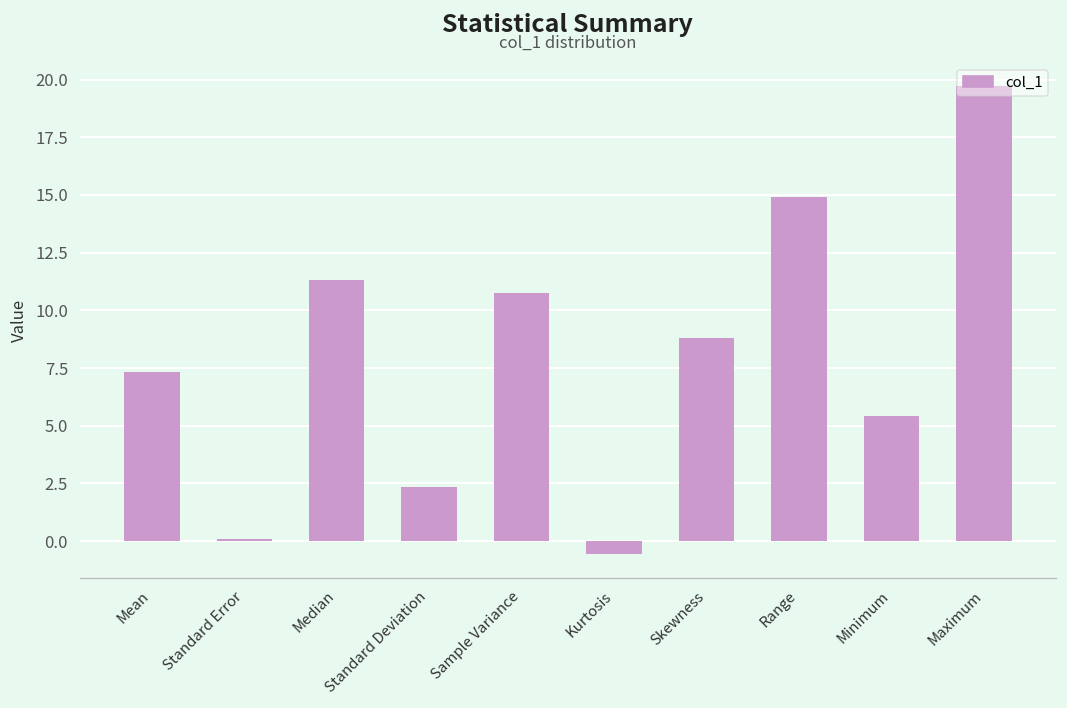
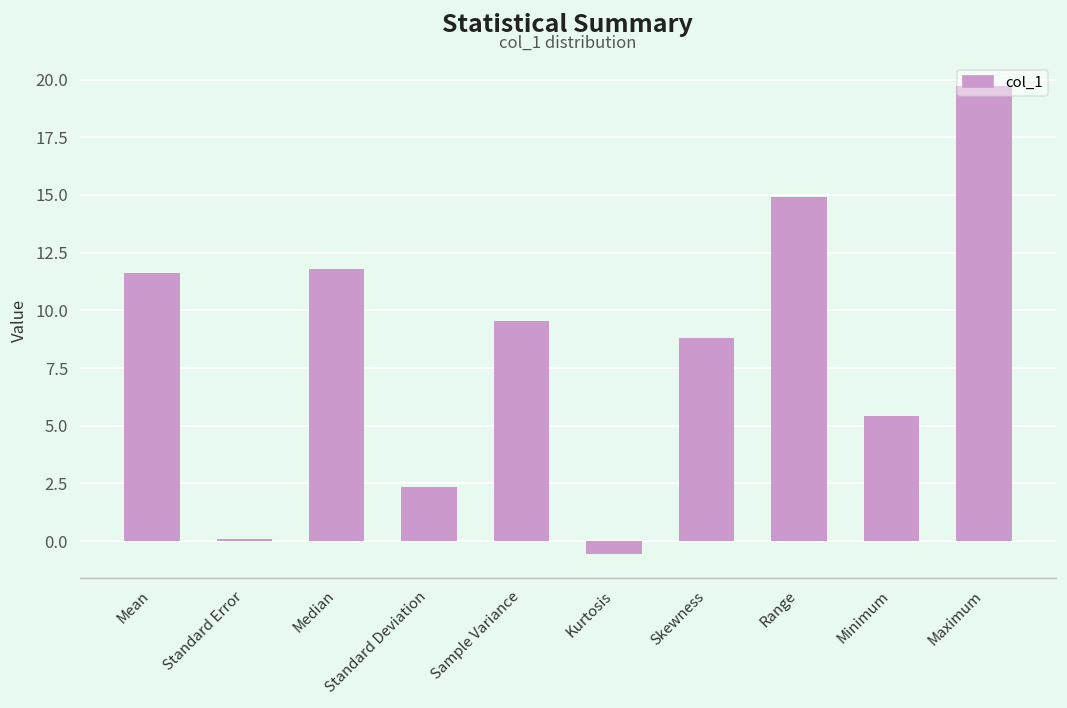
  {
-   "Mean": 7.3,
-   "Median": 11.3,
+   "Mean": 11.6,
+   "Median": 11.8,
    "Standard Deviation": 2.4,
-   "Sample Variance": 10.8,
+   "Sample Variance": 9.5,
    "Kurtosis": -0.6,
    "Skewness": 8.8,
    "Range": 14.9,
    "Minimum": 5.4
  }
